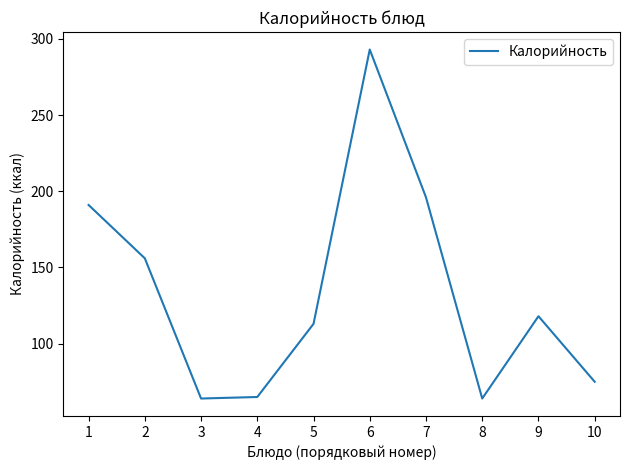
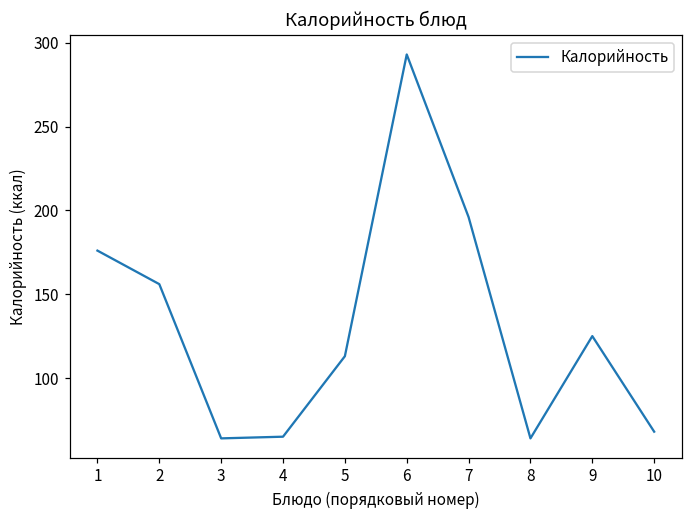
  {
-   "1": 191,
+   "1": 176,
    "2": 156,
    "3": 64,
    "4": 65,
    "5": 113,
    "6": 293,
    "7": 196,
    "8": 64,
-   "9": 118,
-   "10": 75
+   "9": 125,
+   "10": 68
  }
